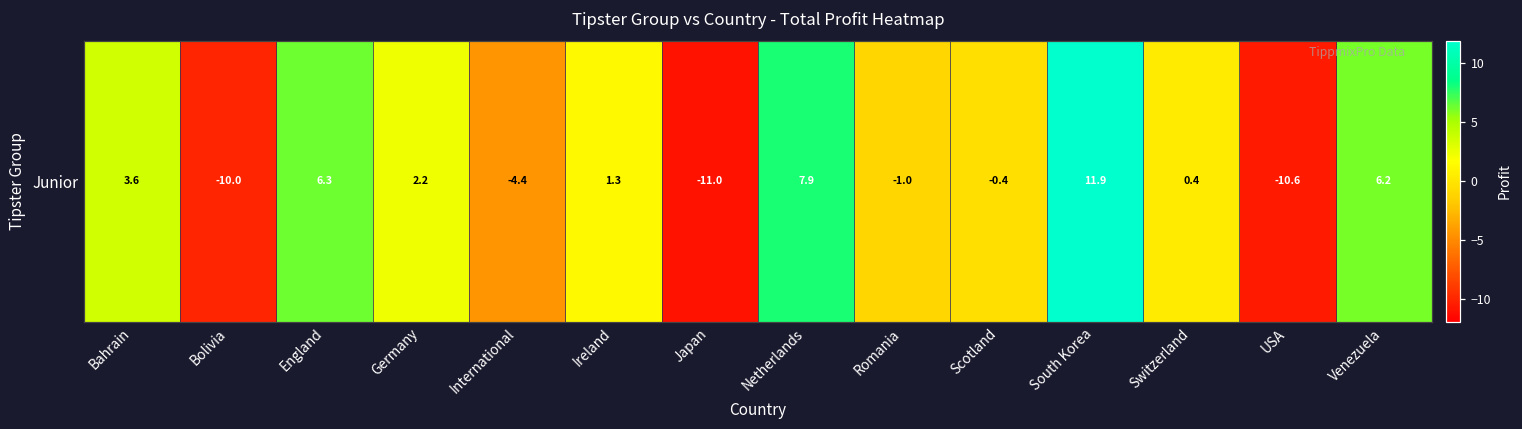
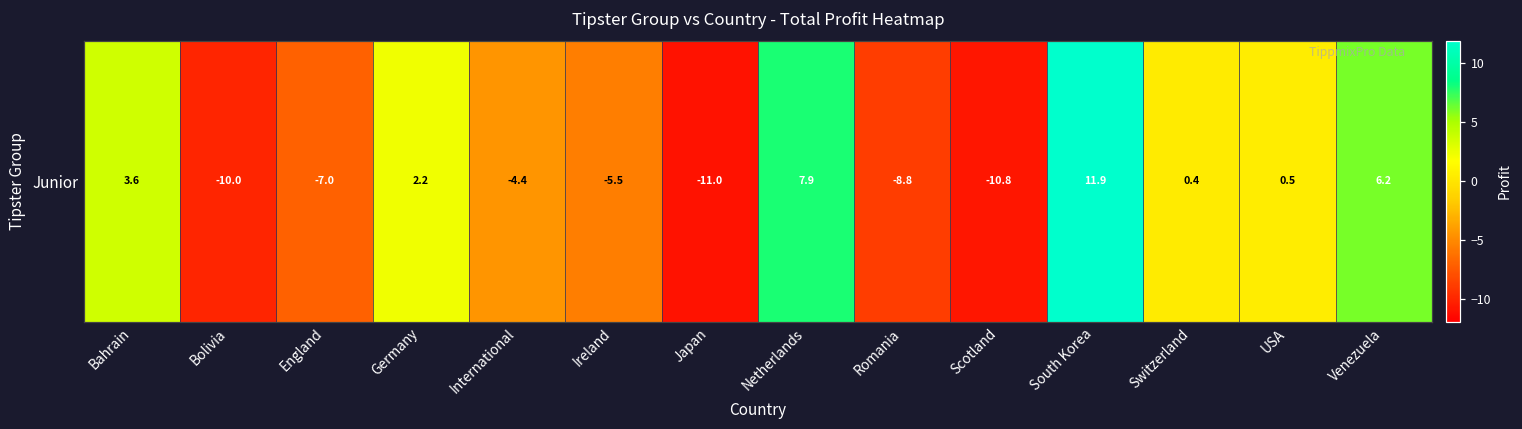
  {
    "Junior": {
      "Bahrain": 3.6,
      "Bolivia": -10.0,
-     "England": 6.3,
+     "England": -7.0,
      "Germany": 2.2,
      "International": -4.4,
-     "Ireland": 1.3,
+     "Ireland": -5.5,
      "Japan": -11.0,
      "Netherlands": 7.9,
-     "Romania": -1.0,
-     "Scotland": -0.4,
+     "Romania": -8.8,
+     "Scotland": -10.8,
      "South Korea": 11.9,
      "Switzerland": 0.4,
-     "USA": -10.6
+     "USA": 0.5
    }
  }
